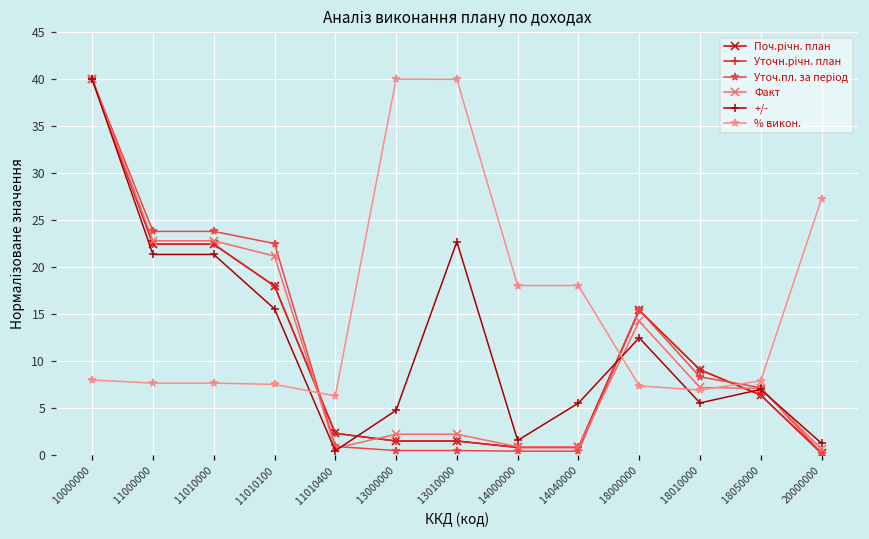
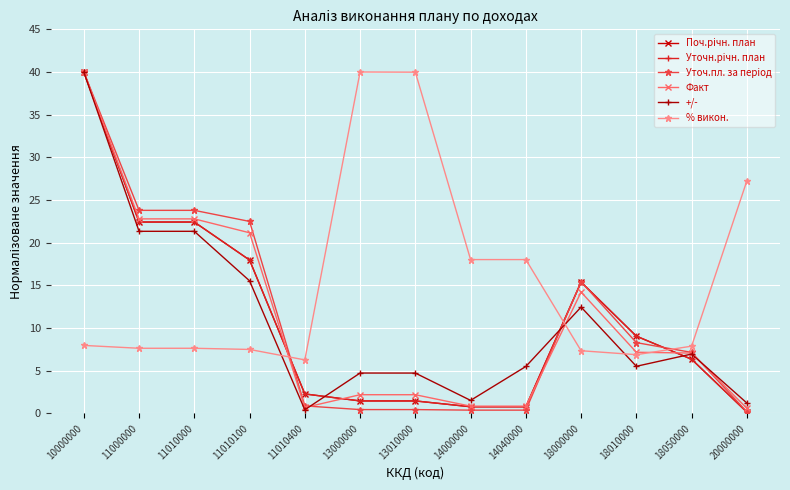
  {
    "+/-": {
      "11000000": 21,
      "11010000": 21,
      "11010100": 16,
      "13000000": 5,
-     "13010000": 23,
+     "13010000": 5,
      "14000000": 2,
      "14040000": 5,
      "18000000": 12,
      "18010000": 6,
      "20000000": 1
    }
  }
